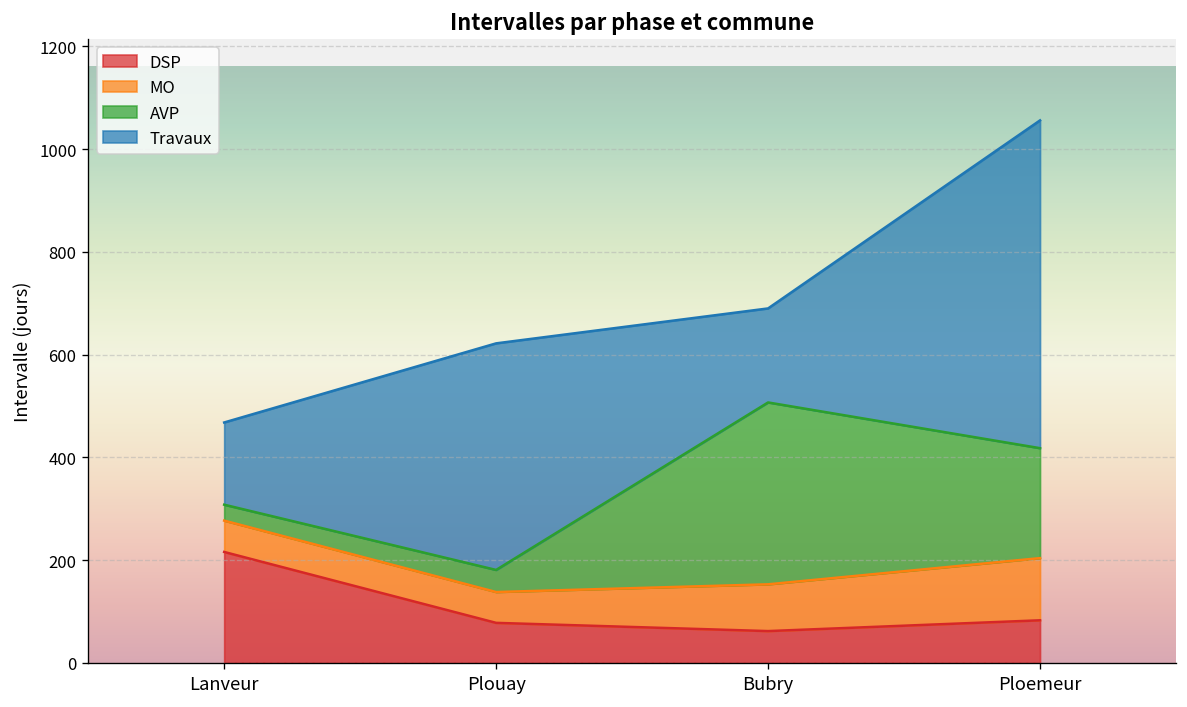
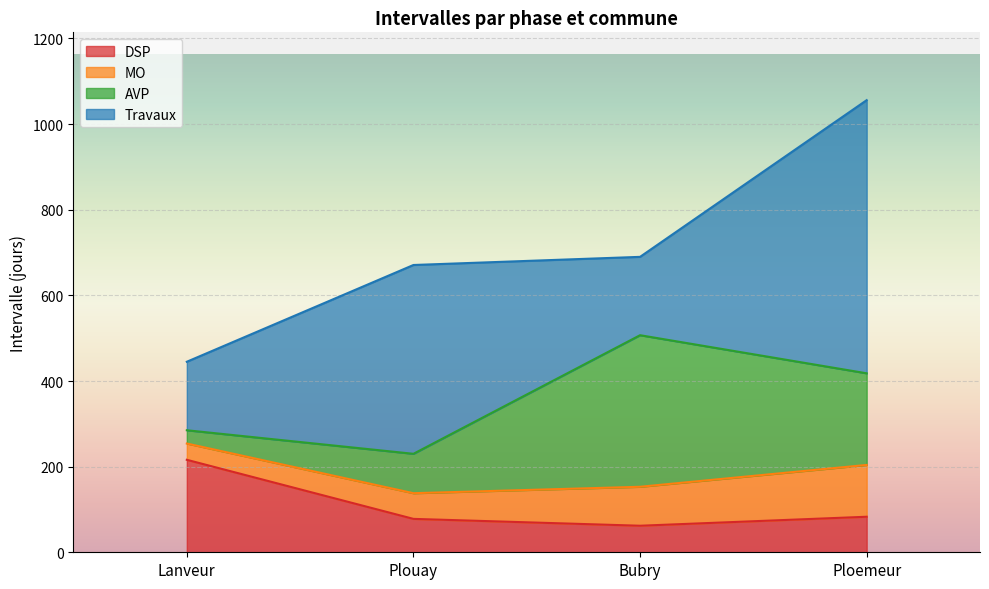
  {
    "DSP": {
      "Lanveur": 220,
      "Plouay": 80,
      "Bubry": 60,
      "Ploemeur": 80
    },
    "MO": {
-     "Lanveur": 60,
+     "Lanveur": 40,
      "Plouay": 60,
      "Bubry": 90,
      "Ploemeur": 120
    },
    "AVP": {
      "Lanveur": 30,
-     "Plouay": 40,
+     "Plouay": 90,
      "Bubry": 350,
      "Ploemeur": 210
    },
    "Travaux": {
      "Lanveur": 160,
      "Plouay": 440,
      "Bubry": 180,
      "Ploemeur": 640
    }
  }
